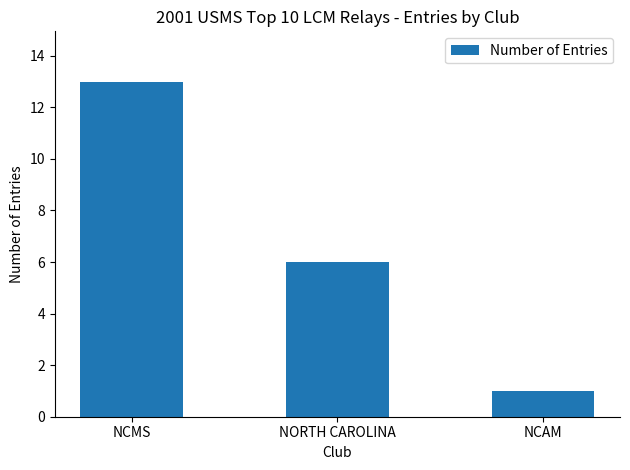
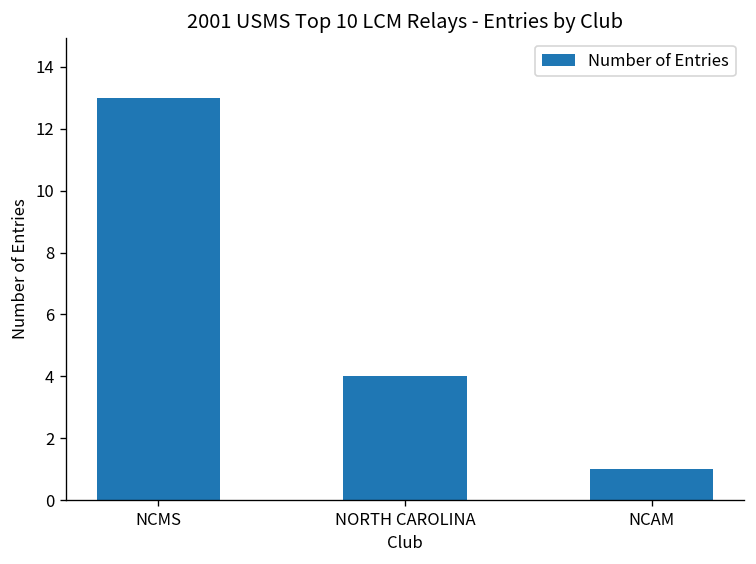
  {
    "NCMS": 13,
-   "NORTH CAROLINA": 6,
+   "NORTH CAROLINA": 4,
    "NCAM": 1
  }
